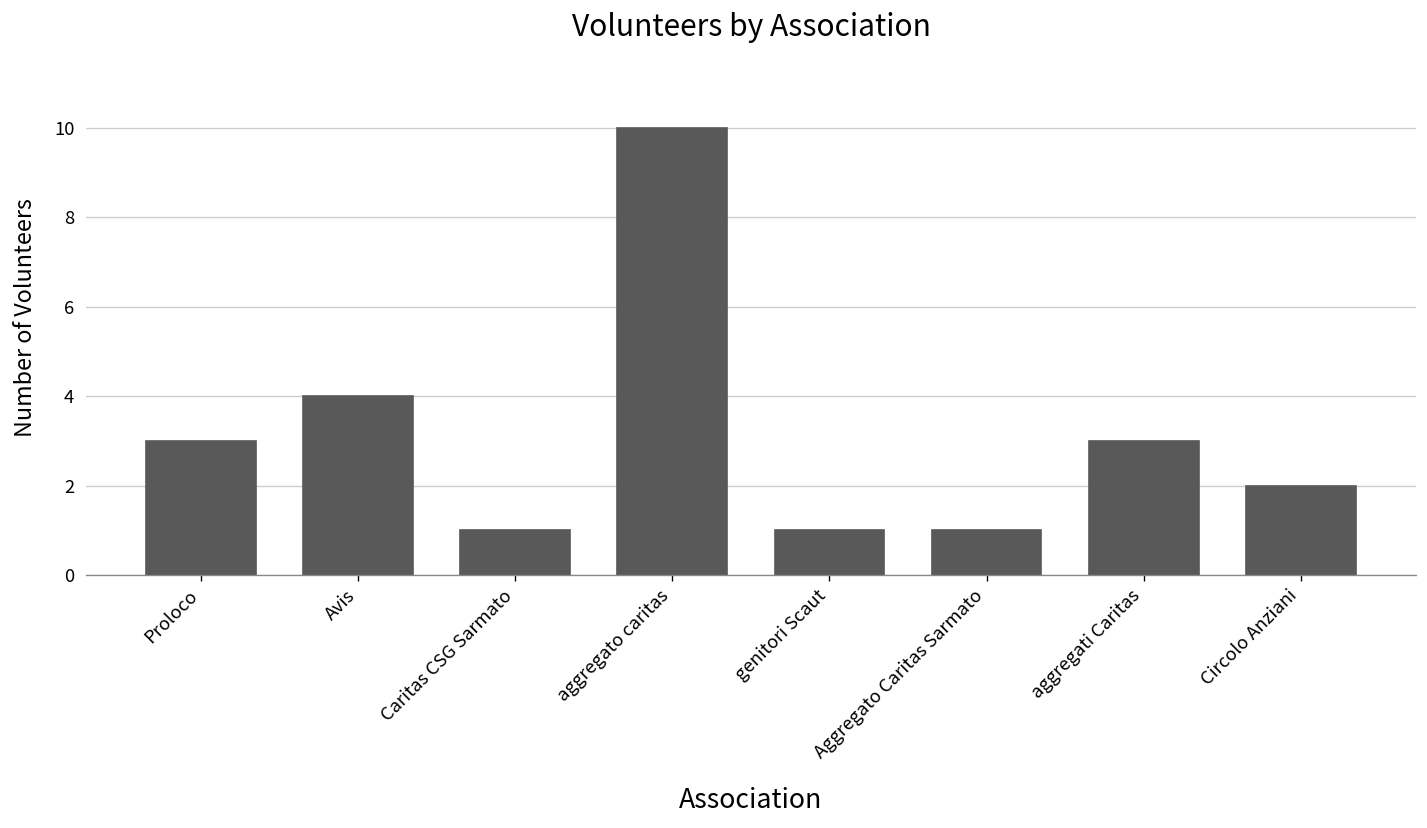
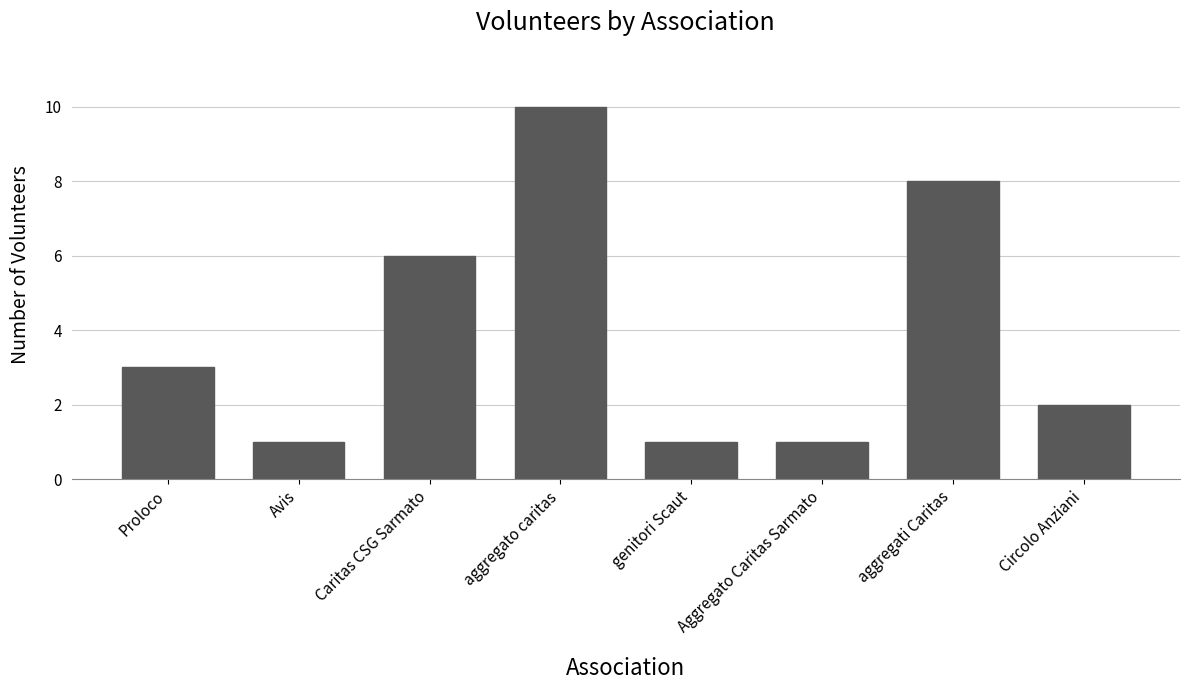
  {
    "Proloco": 3,
-   "Avis": 4,
-   "Caritas CSG Sarmato": 1,
+   "Avis": 1,
+   "Caritas CSG Sarmato": 6,
    "aggregato caritas": 10,
    "genitori Scaut": 1,
    "Aggregato Caritas Sarmato": 1,
-   "aggregati Caritas": 3,
+   "aggregati Caritas": 8,
    "Circolo Anziani": 2
  }
